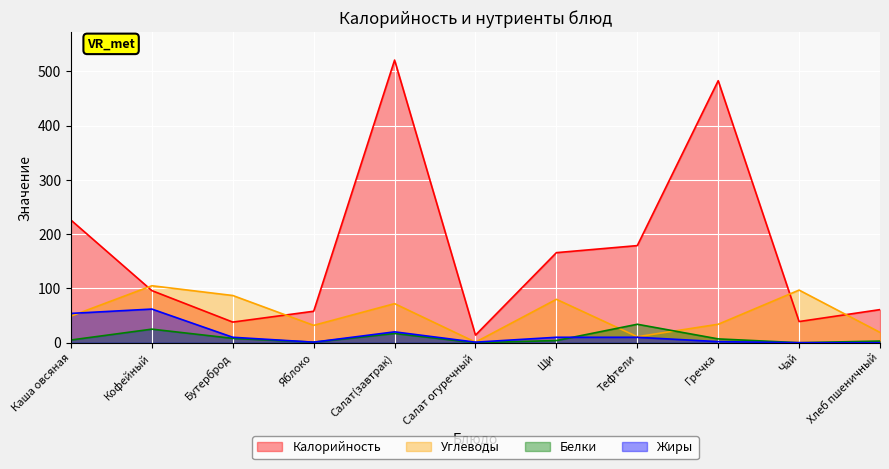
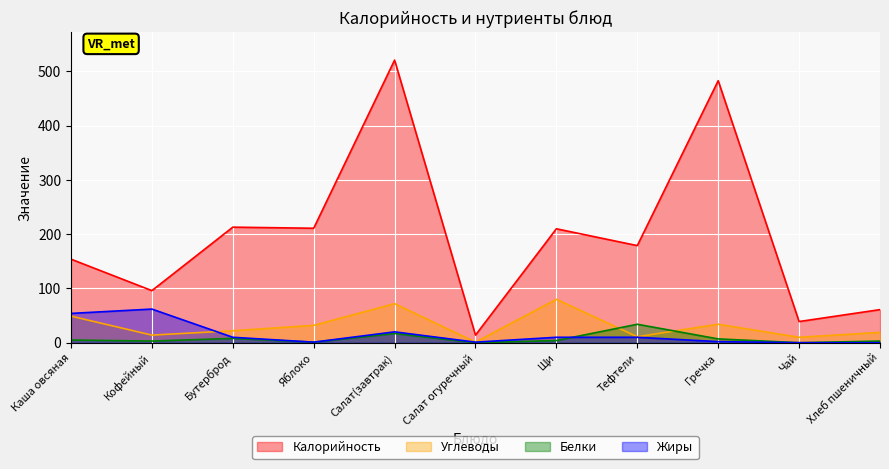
  {
    "Калорийность": {
-     "Каша овсяная": 230,
+     "Каша овсяная": 150,
      "Кофейный": 100,
-     "Бутерброд": 40,
-     "Яблоко": 60,
+     "Бутерброд": 210,
+     "Яблоко": 210,
      "Салат(завтрак)": 520,
      "Салат огуречный": 10,
-     "Щи": 170,
+     "Щи": 210,
      "Тефтели": 180,
      "Гречка": 480,
      "Чай": 40,
      "Хлеб пшеничный": 60
    },
    "Углеводы": {
      "Каша овсяная": 50,
-     "Кофейный": 110,
-     "Бутерброд": 90,
+     "Кофейный": 10,
+     "Бутерброд": 20,
      "Яблоко": 30,
      "Салат(завтрак)": 70,
      "Щи": 80,
      "Гречка": 30,
-     "Чай": 100,
+     "Чай": 10,
      "Хлеб пшеничный": 20
    },
    "Белки": {
      "Каша овсяная": 10,
-     "Кофейный": 30,
+     "Кофейный": 0,
      "Щи": 0,
      "Тефтели": 30,
      "Гречка": 10
    },
    "Жиры": {
      "Каша овсяная": 50,
      "Кофейный": 60,
      "Щи": 10,
      "Гречка": 0
    }
  }
